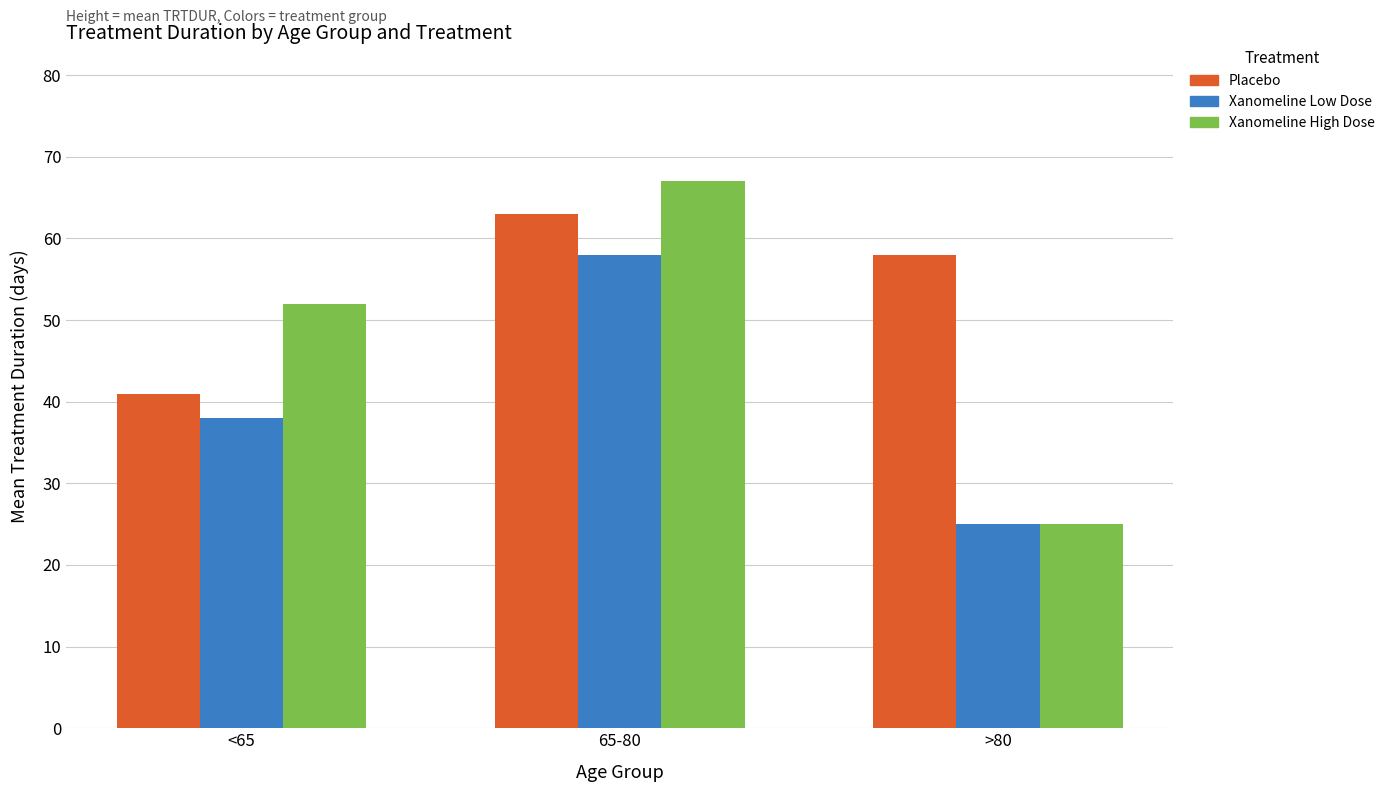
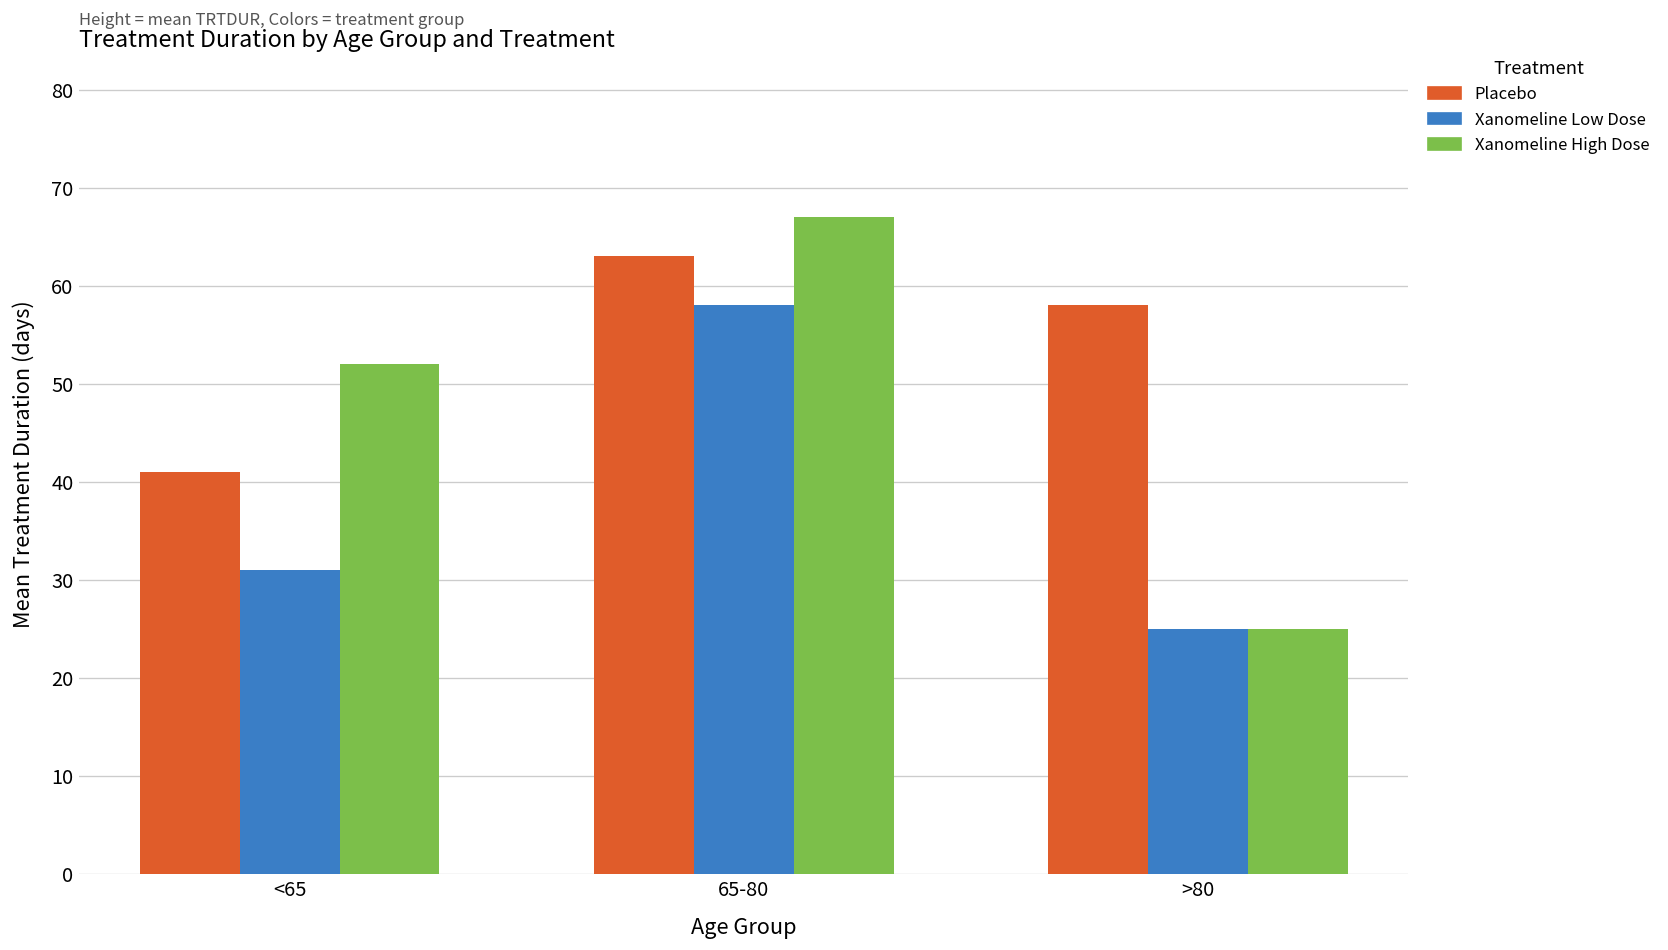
  {
    "Placebo": {
      "<65": 41,
      "65-80": 63,
      ">80": 58
    },
    "Xanomeline Low Dose": {
-     "<65": 38,
+     "<65": 31,
      "65-80": 58,
      ">80": 25
    },
    "Xanomeline High Dose": {
      "<65": 52,
      "65-80": 67,
      ">80": 25
    }
  }
